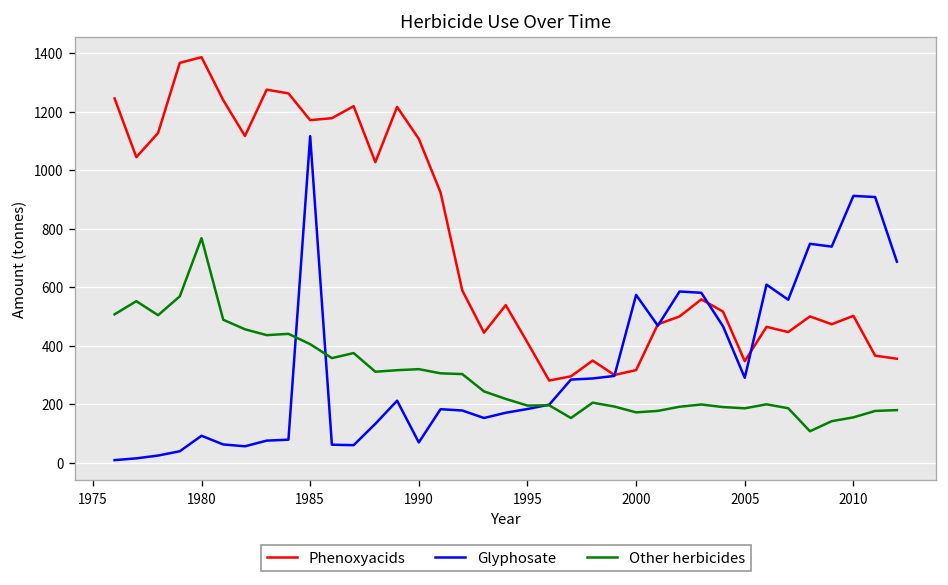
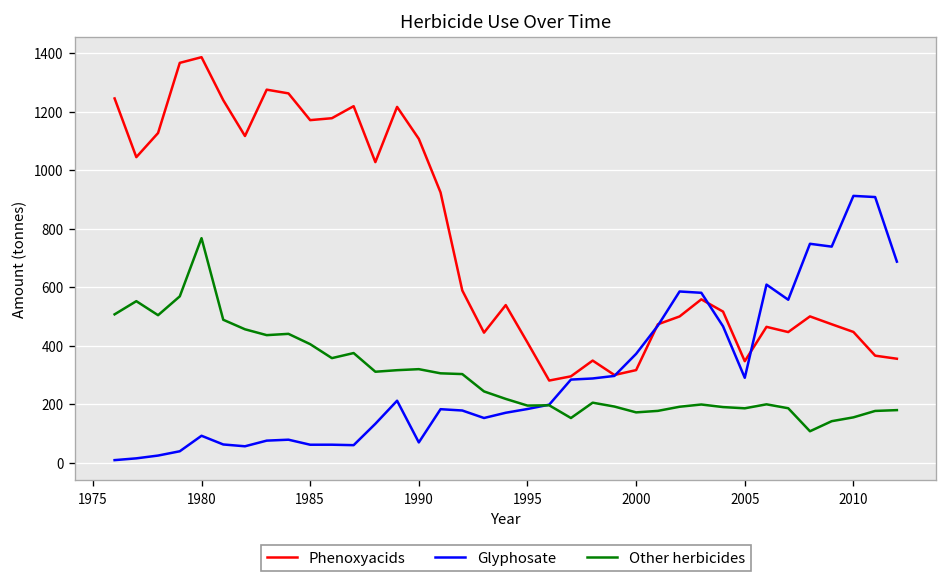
  {
    "Phenoxyacids": {
      "1980": 1390,
      "1985": 1170,
      "1990": 1110,
      "1995": 410,
      "2000": 320,
      "2005": 350,
-     "2010": 500
+     "2010": 450
    },
    "Glyphosate": {
      "1980": 90,
-     "1985": 1120,
+     "1985": 60,
      "1990": 70,
      "1995": 180,
-     "2000": 570,
+     "2000": 370,
      "2005": 290,
      "2010": 910
    },
    "Other herbicides": {
      "1980": 770,
      "1985": 410,
      "1990": 320,
      "1995": 200,
      "2000": 170,
      "2005": 190,
      "2010": 160
    }
  }
